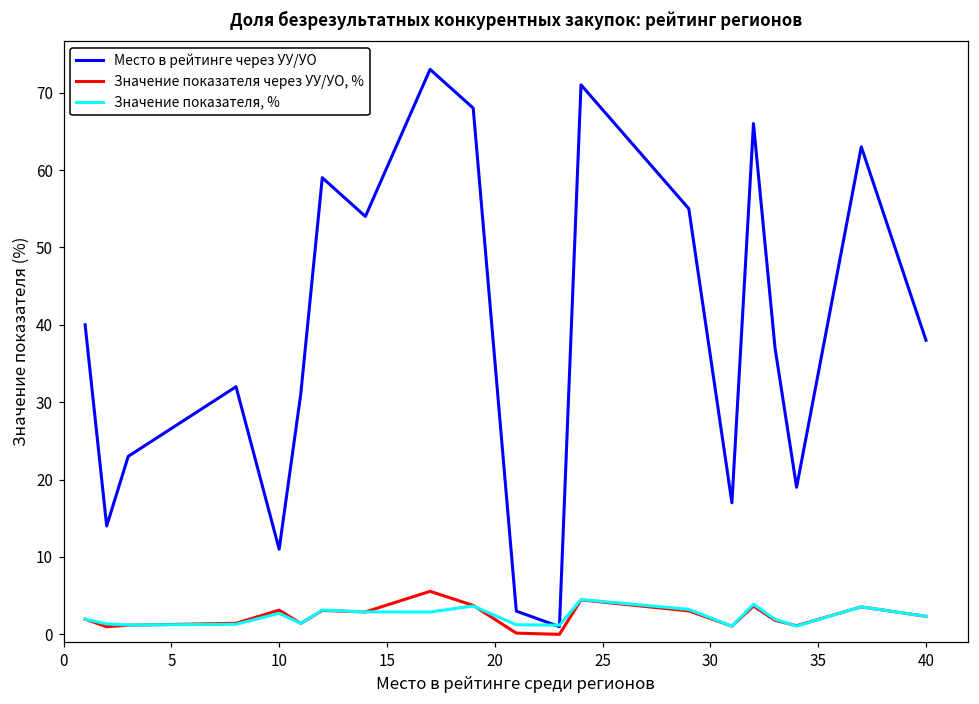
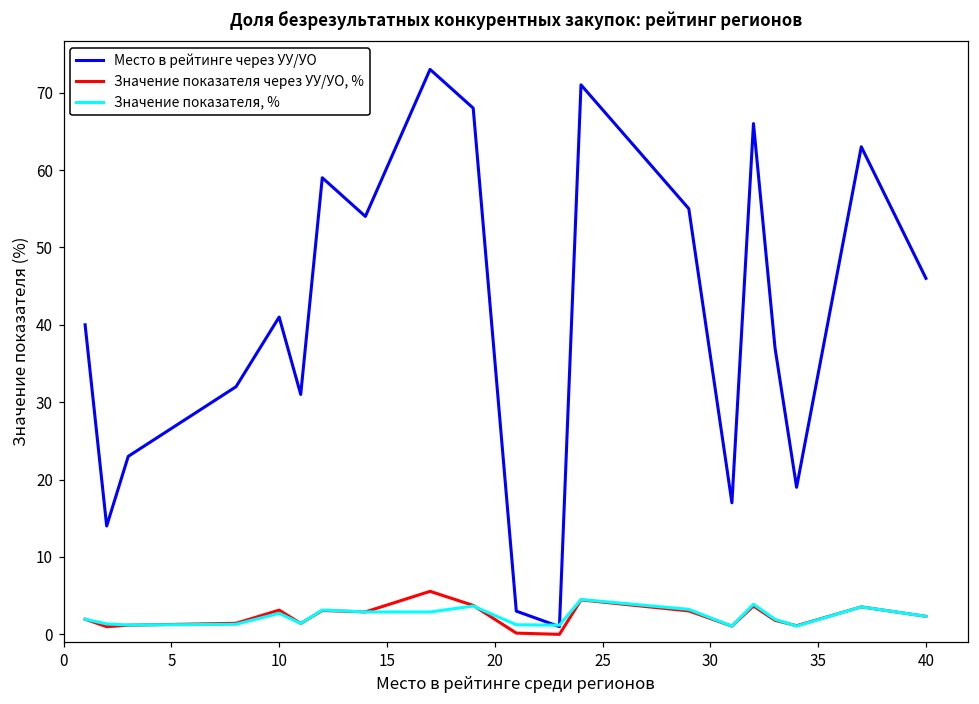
  {
    "Место в рейтинге через УУ/УО": {
-     "10": 11,
-     "40": 38
+     "10": 41,
+     "40": 46
    },
    "Значение показателя через УУ/УО, %": {
      "10": 3
    },
    "Значение показателя, %": {
      "10": 3
    }
  }
